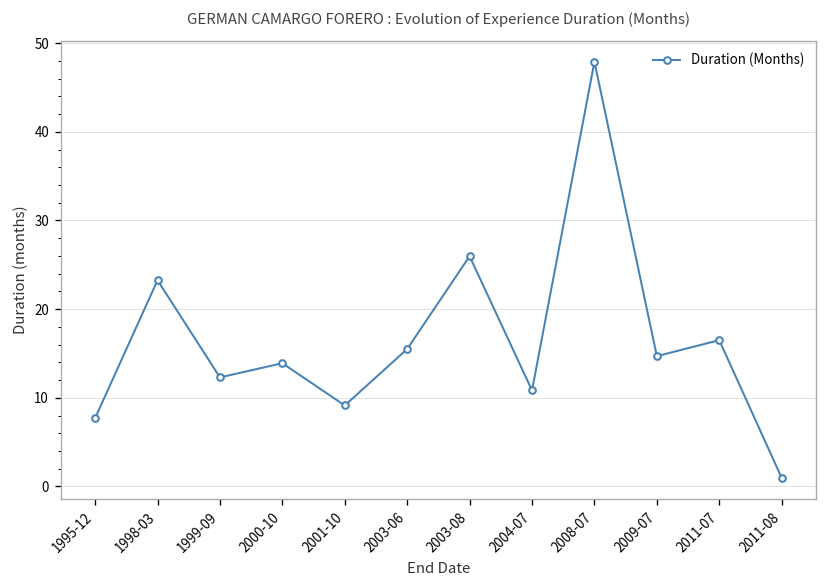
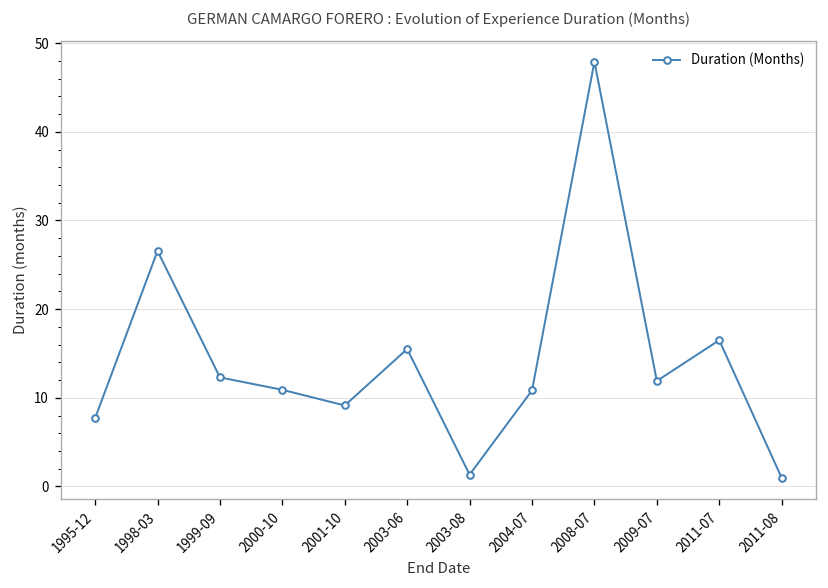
  {
    "1995-12": 8,
-   "1998-03": 23,
+   "1998-03": 27,
    "1999-09": 12,
-   "2000-10": 14,
+   "2000-10": 11,
    "2001-10": 9,
    "2003-06": 16,
-   "2003-08": 26,
+   "2003-08": 1,
    "2004-07": 11,
    "2008-07": 48,
-   "2009-07": 15,
+   "2009-07": 12,
    "2011-07": 17,
    "2011-08": 1
  }
